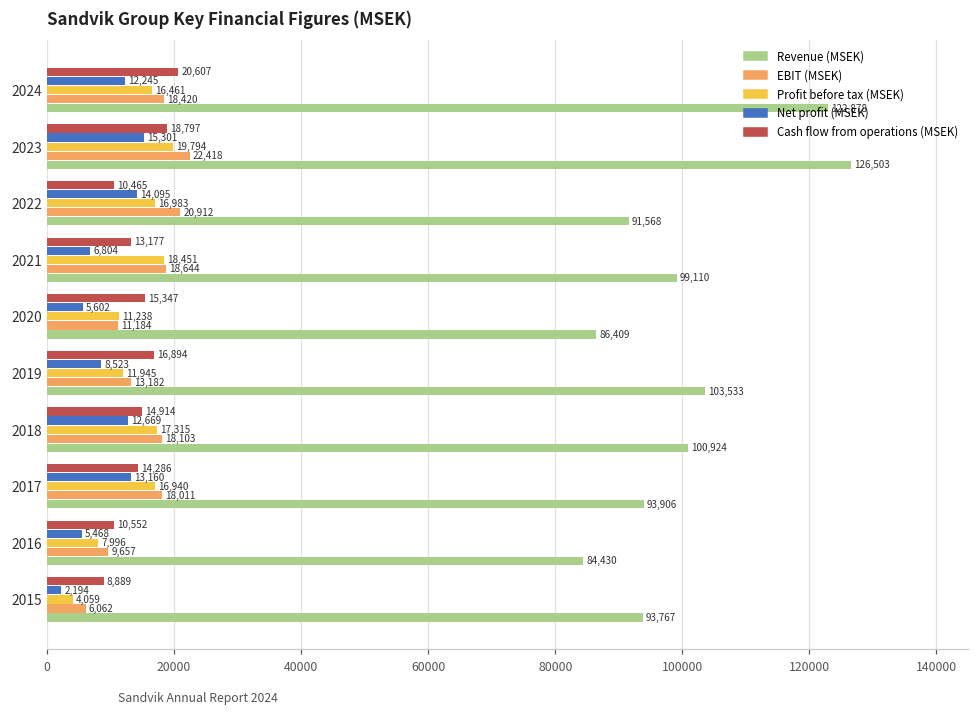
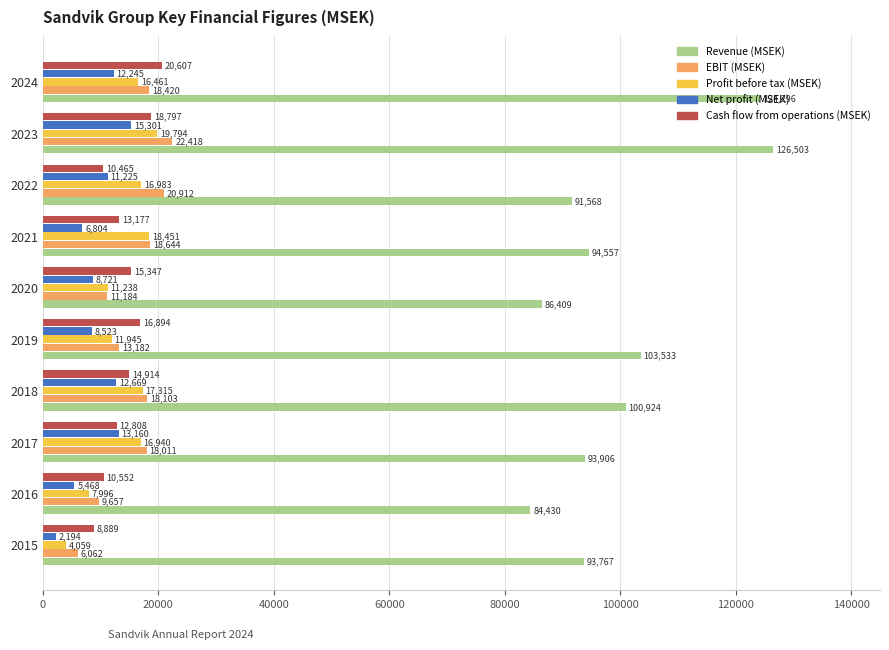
  {
    "Revenue (MSEK)": {
-     "2024": "122,878",
+     "2024": "124,296",
      "2023": "126,503",
      "2022": "91,568",
-     "2021": "99,110",
+     "2021": "94,557",
      "2020": "86,409",
      "2019": "103,533",
      "2018": "100,924",
      "2017": "93,906",
      "2016": "84,430",
      "2015": "93,767"
    },
    "Net profit (MSEK)": {
      "2024": "12,245",
      "2023": "15,301",
-     "2022": "14,095",
+     "2022": "11,225",
      "2021": "6,804",
-     "2020": "5,602",
+     "2020": "8,721",
      "2019": "8,523",
      "2018": "12,669",
      "2017": "13,160",
      "2016": "5,468",
      "2015": "2,194"
    },
    "Cash flow from operations (MSEK)": {
      "2024": "20,607",
      "2023": "18,797",
      "2022": "10,465",
      "2021": "13,177",
      "2020": "15,347",
      "2019": "16,894",
      "2018": "14,914",
-     "2017": "14,286",
+     "2017": "12,808",
      "2016": "10,552",
      "2015": "8,889"
    }
  }
